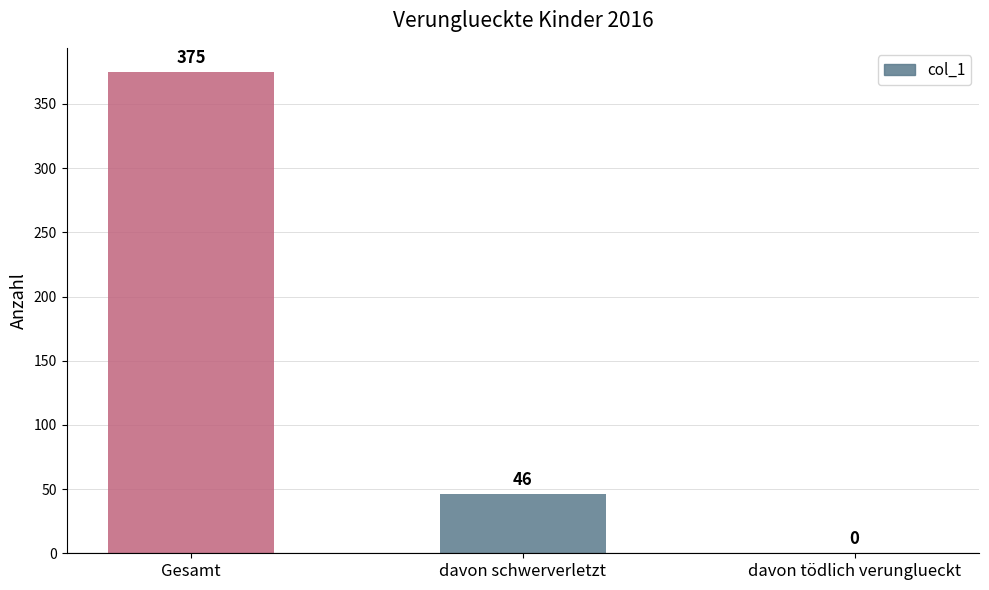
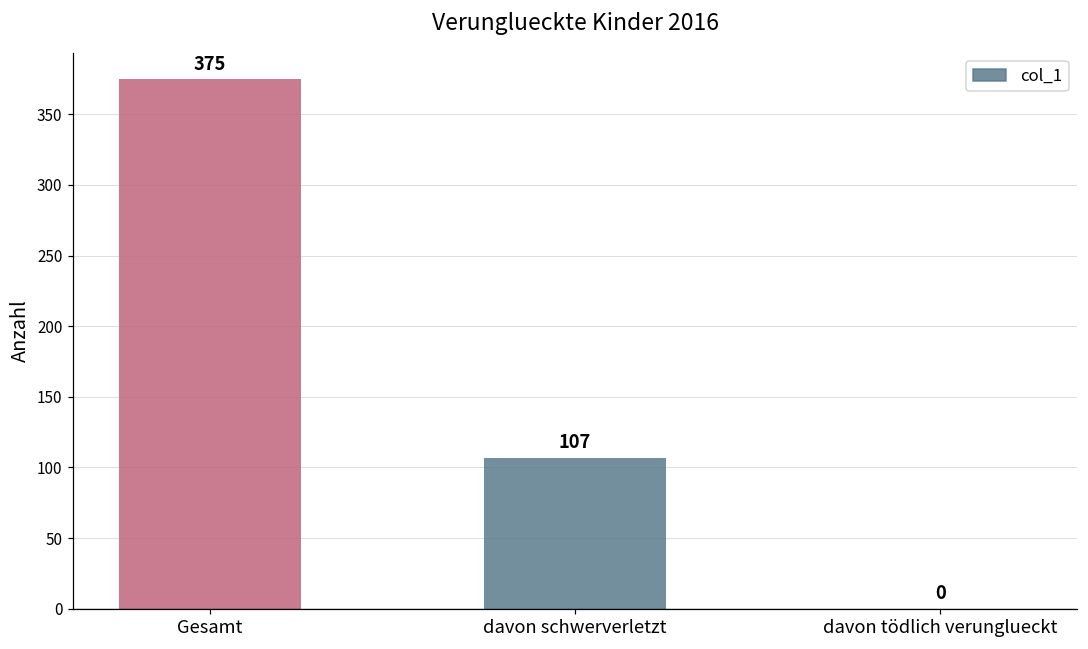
  {
    "Gesamt": 375,
-   "davon schwerverletzt": 46,
+   "davon schwerverletzt": 107,
    "davon tödlich verunglueckt": 0
  }
